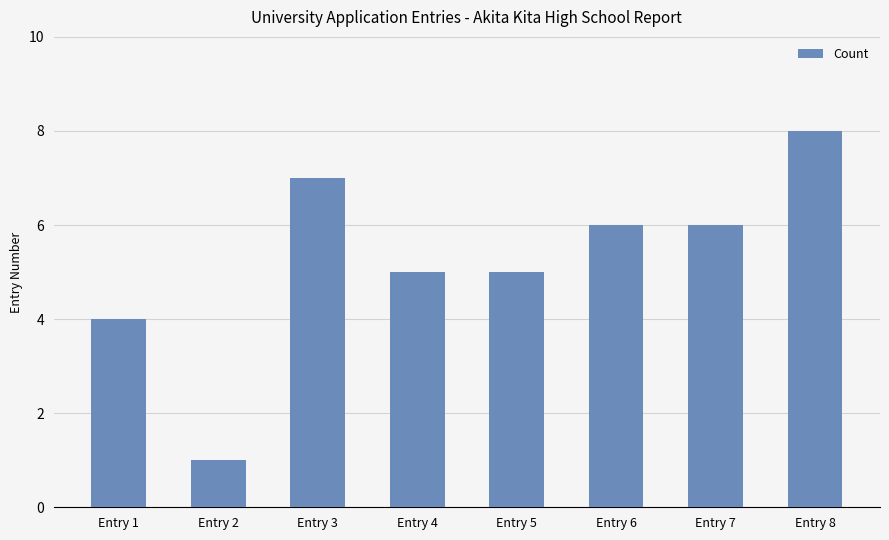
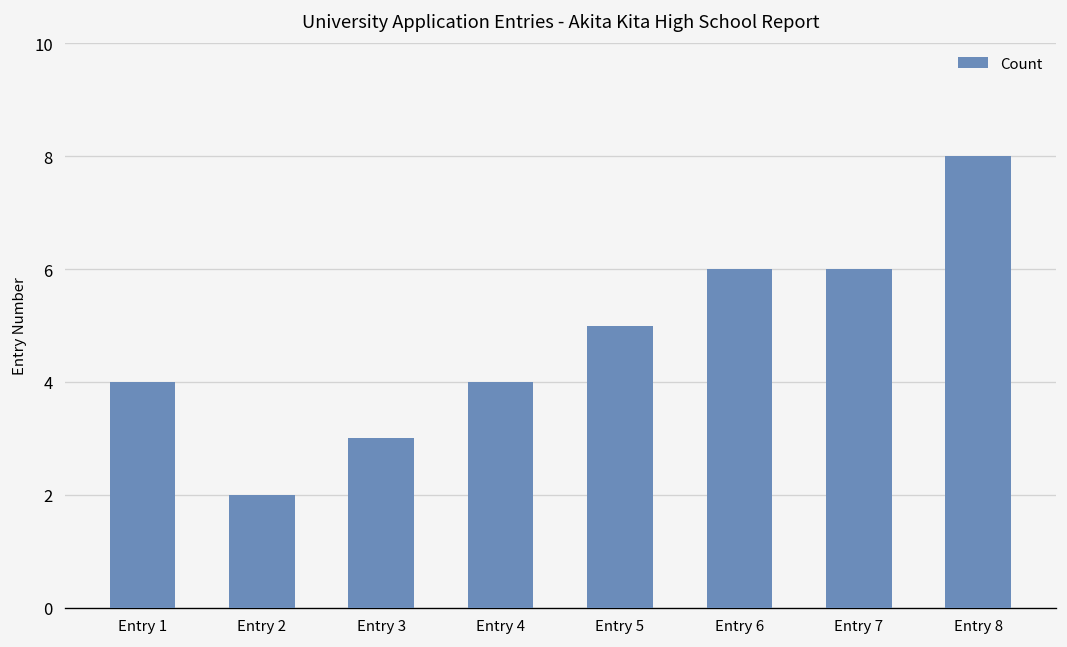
  {
    "Entry 1": 4,
-   "Entry 2": 1,
-   "Entry 3": 7,
-   "Entry 4": 5,
+   "Entry 2": 2,
+   "Entry 3": 3,
+   "Entry 4": 4,
    "Entry 5": 5,
    "Entry 6": 6,
    "Entry 7": 6,
    "Entry 8": 8
  }
